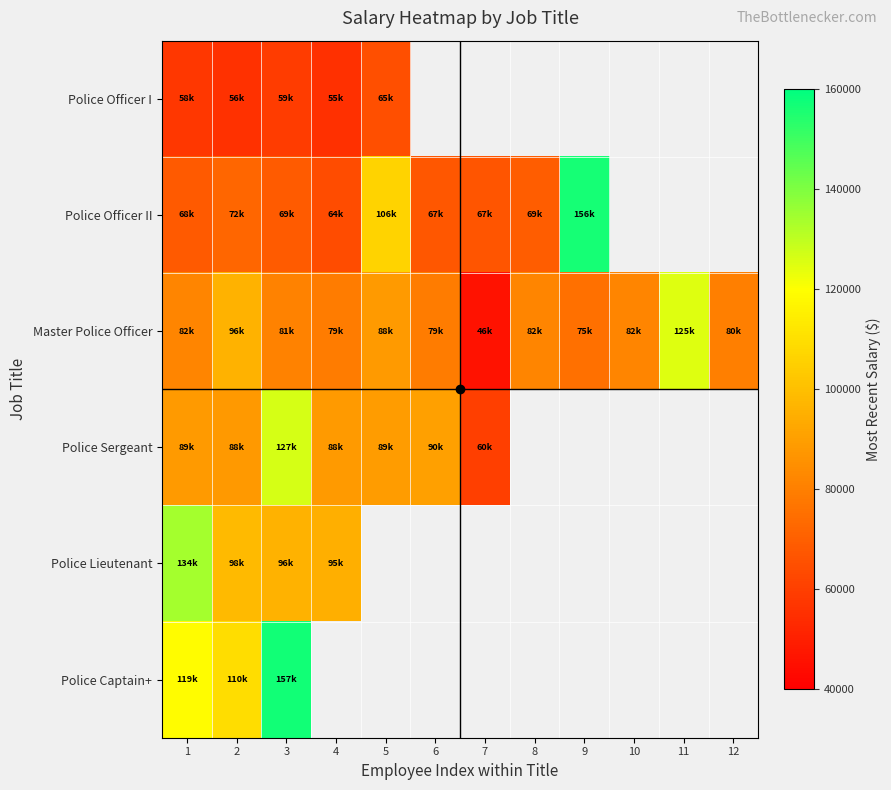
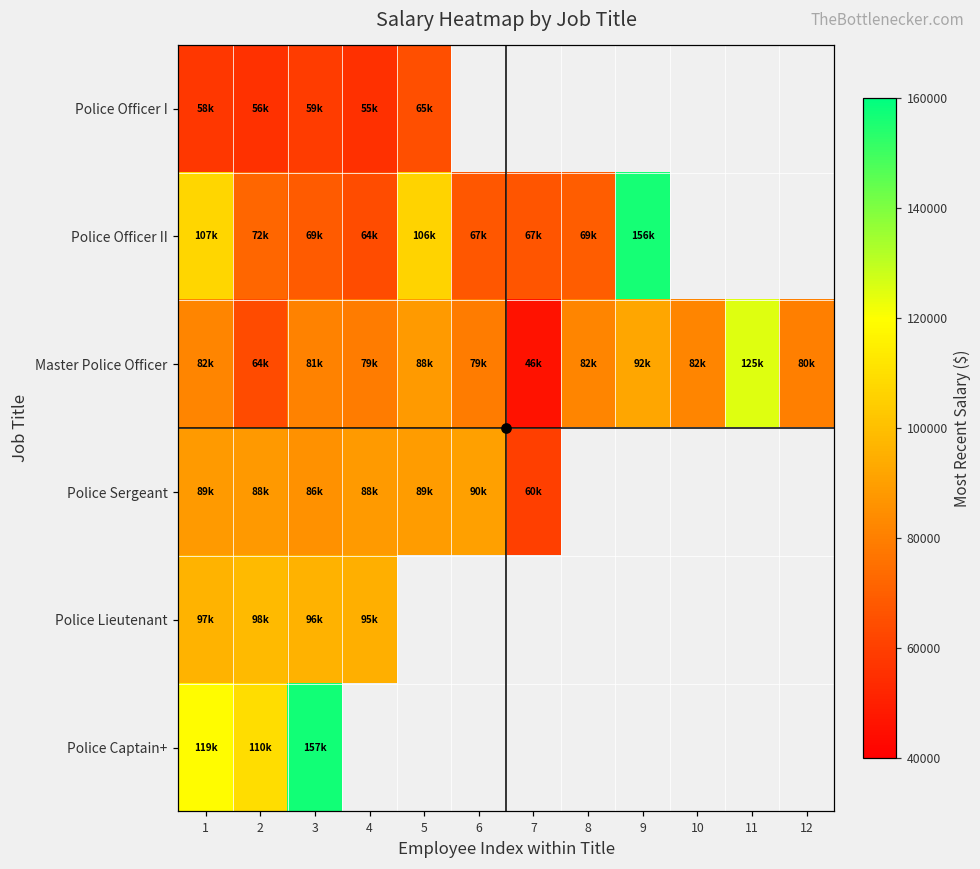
  {
    "Police Officer I": {
      "1": "58k",
      "2": "56k",
      "3": "59k",
      "4": "55k",
      "5": "65k"
    },
    "Police Officer II": {
-     "1": "68k",
+     "1": "107k",
      "2": "72k",
      "3": "69k",
      "4": "64k",
      "5": "106k",
      "6": "67k",
      "7": "67k",
      "8": "69k",
      "9": "156k"
    },
    "Master Police Officer": {
      "1": "82k",
-     "2": "96k",
+     "2": "64k",
      "3": "81k",
      "4": "79k",
      "5": "88k",
      "6": "79k",
      "7": "46k",
      "8": "82k",
-     "9": "75k",
+     "9": "92k",
      "10": "82k",
      "11": "125k",
      "12": "80k"
    },
    "Police Sergeant": {
      "1": "89k",
      "2": "88k",
-     "3": "127k",
+     "3": "86k",
      "4": "88k",
      "5": "89k",
      "6": "90k",
      "7": "60k"
    },
    "Police Lieutenant": {
-     "1": "134k",
+     "1": "97k",
      "2": "98k",
      "3": "96k",
      "4": "95k"
    },
    "Police Captain+": {
      "1": "119k",
      "2": "110k",
      "3": "157k"
    }
  }
